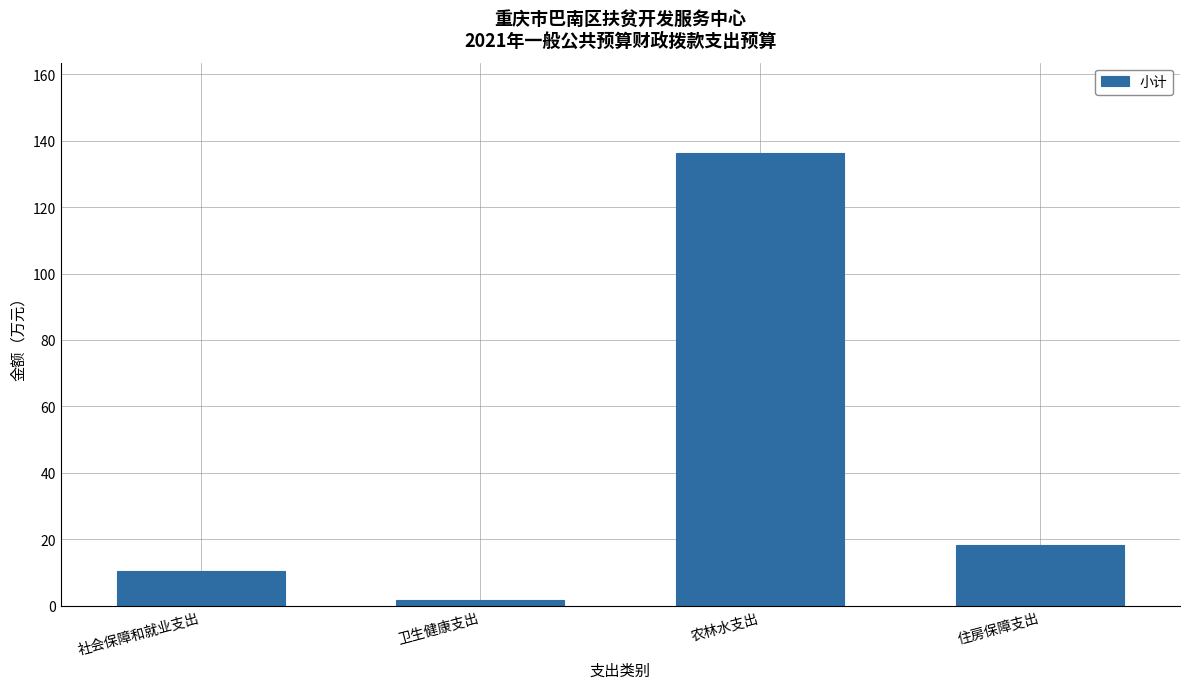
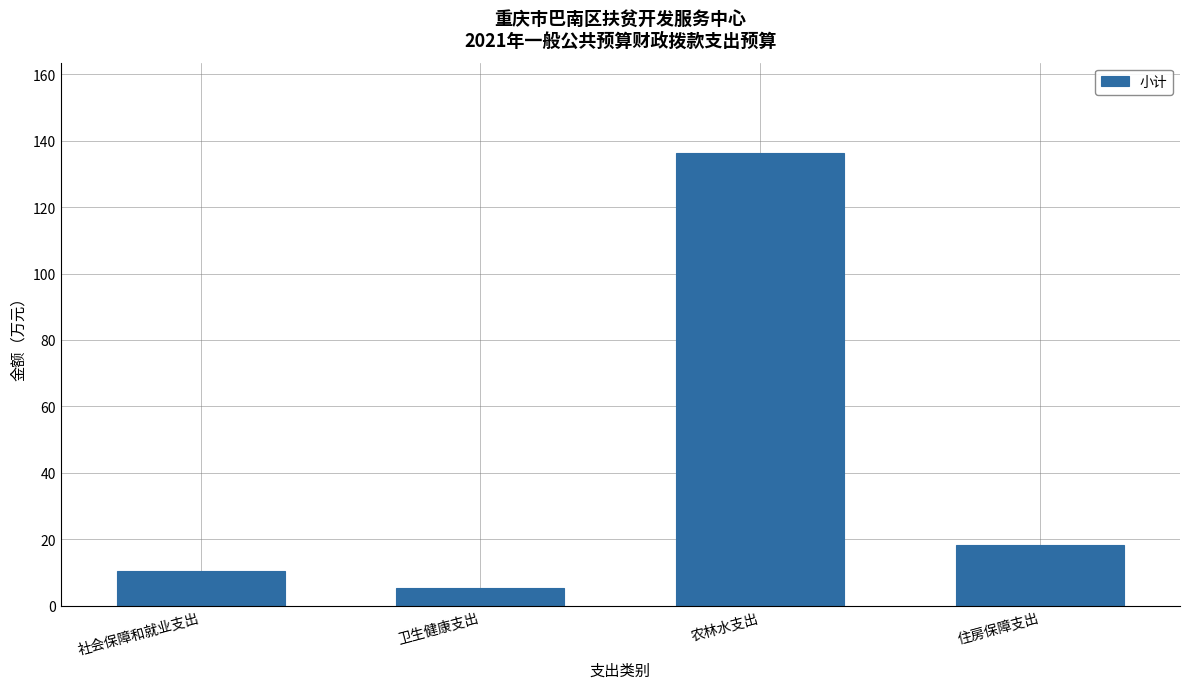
  {
    "社会保障和就业支出": 10,
-   "卫生健康支出": 2,
+   "卫生健康支出": 5,
    "农林水支出": 136,
    "住房保障支出": 18
  }
